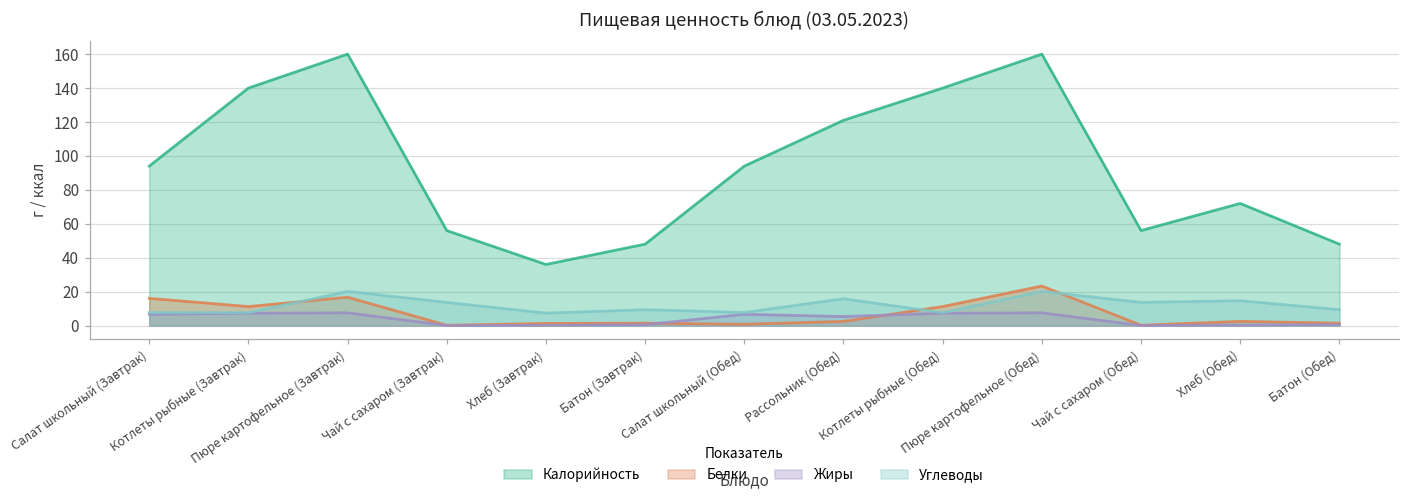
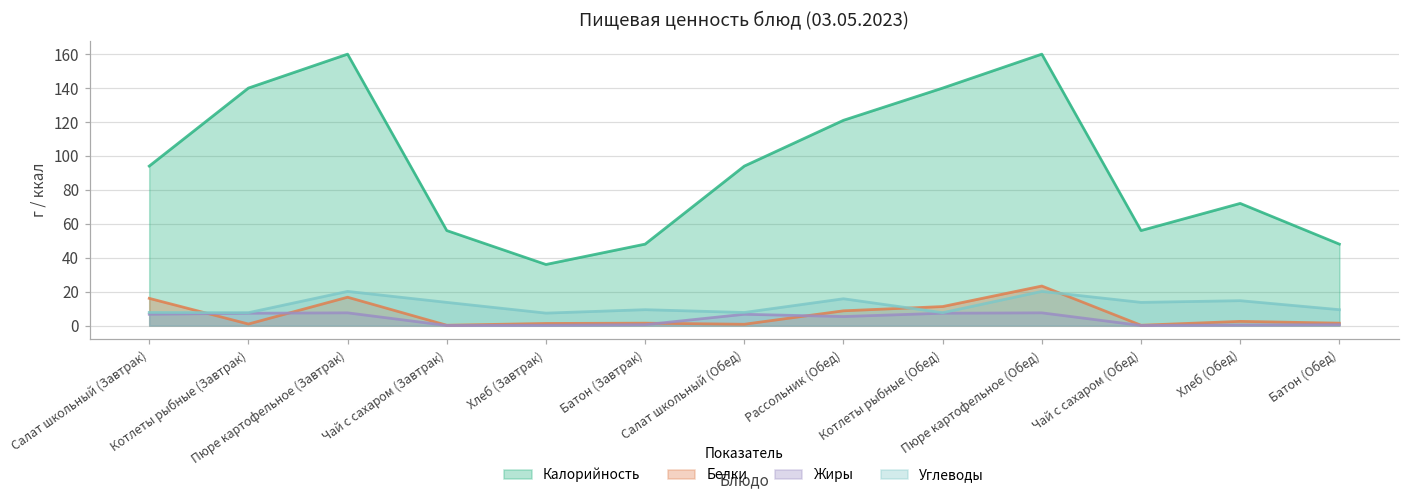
  {
    "Белки": {
      "Салат школьный (Завтрак)": 16,
-     "Котлеты рыбные (Завтрак)": 11,
+     "Котлеты рыбные (Завтрак)": 1,
      "Пюре картофельное (Завтрак)": 17,
      "Салат школьный (Обед)": 1,
-     "Рассольник (Обед)": 2,
+     "Рассольник (Обед)": 9,
      "Котлеты рыбные (Обед)": 11,
      "Пюре картофельное (Обед)": 23,
      "Хлеб (Обед)": 2
    }
  }
